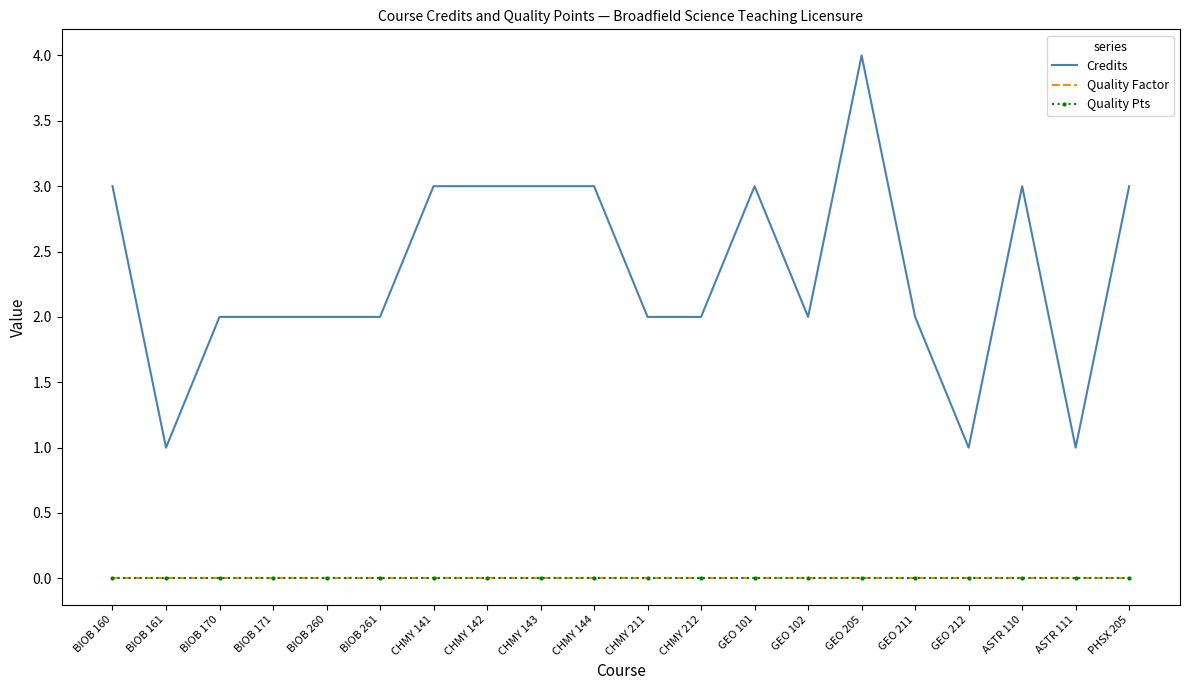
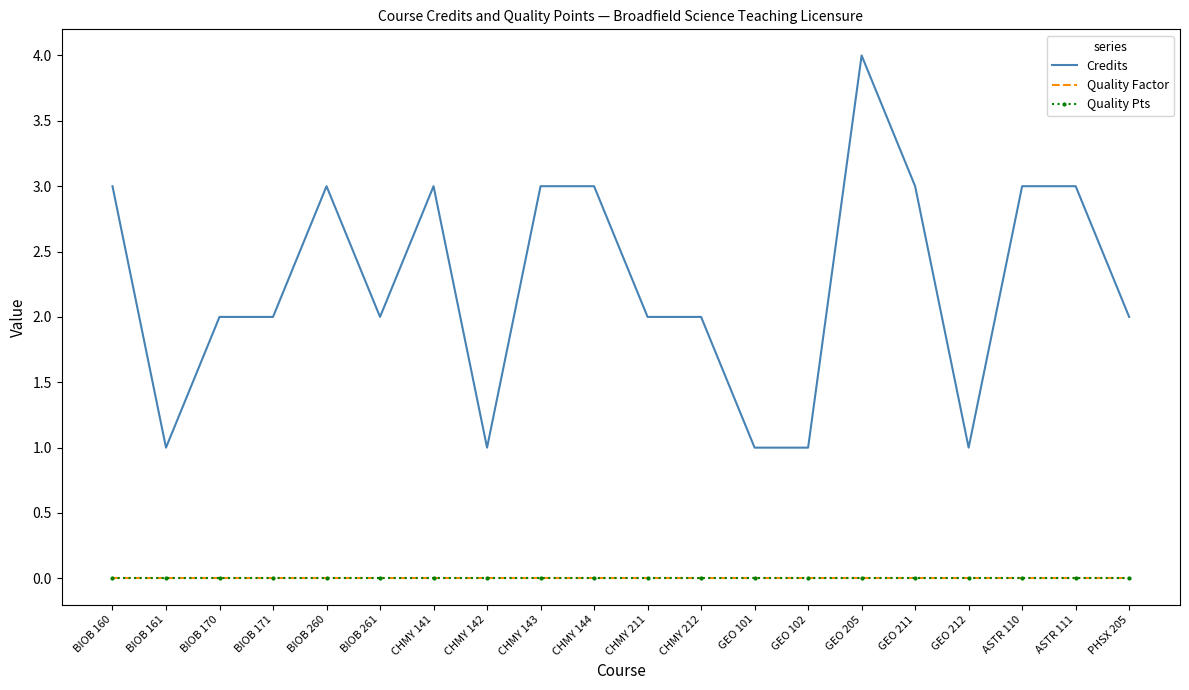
  {
    "Credits": {
      "BIOB 160": 3,
      "BIOB 161": 1,
      "BIOB 170": 2,
      "BIOB 171": 2,
-     "BIOB 260": 2,
+     "BIOB 260": 3,
      "BIOB 261": 2,
      "CHMY 141": 3,
-     "CHMY 142": 3,
+     "CHMY 142": 1,
      "CHMY 143": 3,
      "CHMY 144": 3,
      "CHMY 211": 2,
      "CHMY 212": 2,
-     "GEO 101": 3,
-     "GEO 102": 2,
+     "GEO 101": 1,
+     "GEO 102": 1,
      "GEO 205": 4,
-     "GEO 211": 2,
+     "GEO 211": 3,
      "GEO 212": 1,
      "ASTR 110": 3,
-     "ASTR 111": 1,
-     "PHSX 205": 3
+     "ASTR 111": 3,
+     "PHSX 205": 2
    },
    "Quality Pts": {
      "BIOB 160": 0,
      "BIOB 161": 0,
      "BIOB 170": 0,
      "BIOB 171": 0,
      "BIOB 260": 0,
      "BIOB 261": 0,
      "CHMY 141": 0,
      "CHMY 142": 0,
      "CHMY 143": 0,
      "CHMY 144": 0,
      "CHMY 211": 0,
      "CHMY 212": 0,
      "GEO 101": 0,
      "GEO 102": 0,
      "GEO 205": 0,
      "GEO 211": 0,
      "GEO 212": 0,
      "ASTR 110": 0,
      "ASTR 111": 0,
      "PHSX 205": 0
    }
  }
